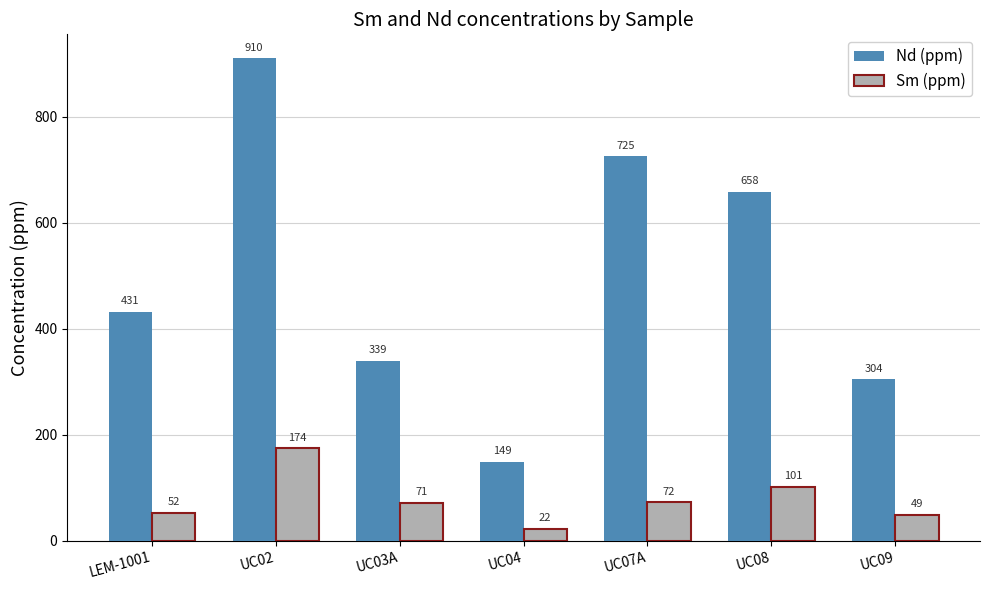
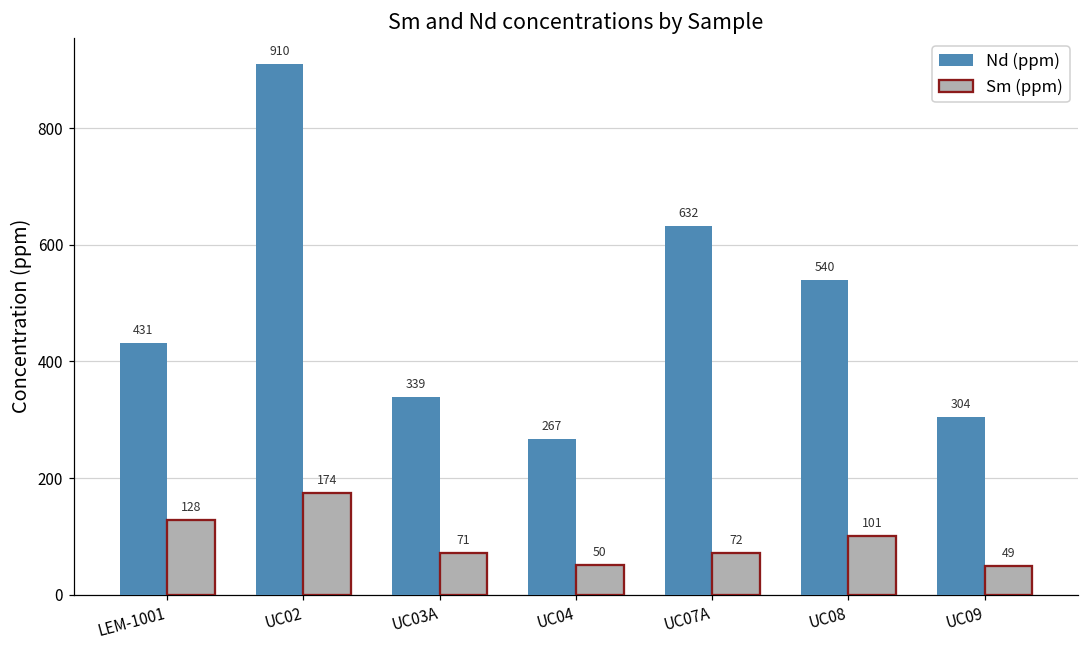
  {
    "Nd (ppm)": {
      "LEM-1001": 431,
      "UC02": 910,
      "UC03A": 339,
-     "UC04": 149,
-     "UC07A": 725,
-     "UC08": 658,
+     "UC04": 267,
+     "UC07A": 632,
+     "UC08": 540,
      "UC09": 304
    },
    "Sm (ppm)": {
-     "LEM-1001": 52,
+     "LEM-1001": 128,
      "UC02": 174,
      "UC03A": 71,
-     "UC04": 22,
+     "UC04": 50,
      "UC07A": 72,
      "UC08": 101,
      "UC09": 49
    }
  }
